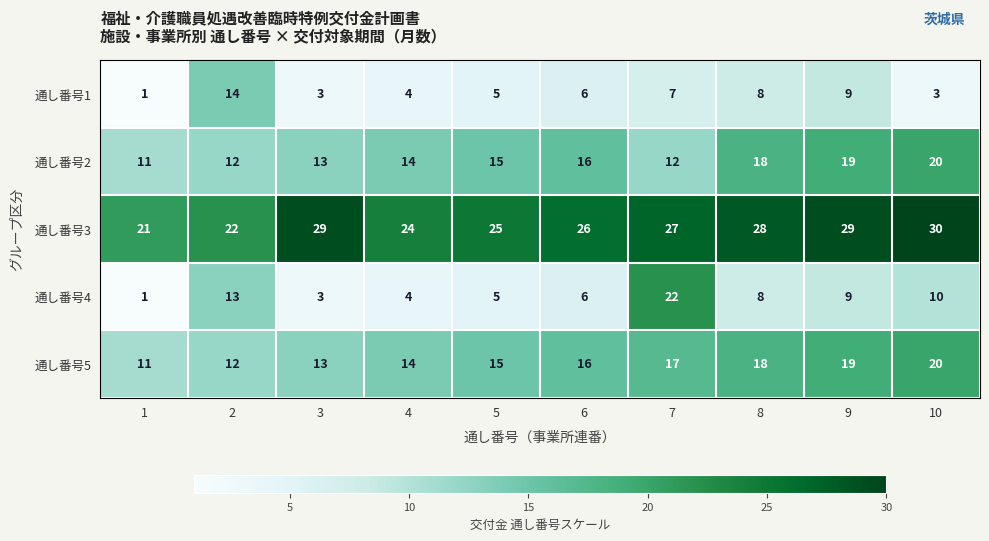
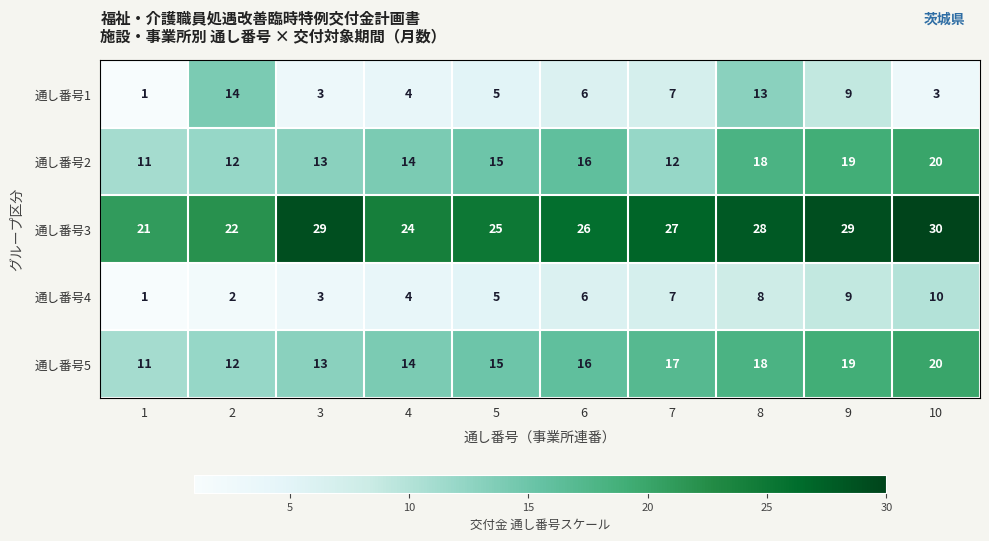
  {
    "通し番号1": {
      "1": 1,
      "2": 14,
      "3": 3,
      "4": 4,
      "5": 5,
      "6": 6,
      "7": 7,
-     "8": 8,
+     "8": 13,
      "9": 9,
      "10": 3
    },
    "通し番号2": {
      "1": 11,
      "2": 12,
      "3": 13,
      "4": 14,
      "5": 15,
      "6": 16,
      "7": 12,
      "8": 18,
      "9": 19,
      "10": 20
    },
    "通し番号3": {
      "1": 21,
      "2": 22,
      "3": 29,
      "4": 24,
      "5": 25,
      "6": 26,
      "7": 27,
      "8": 28,
      "9": 29,
      "10": 30
    },
    "通し番号4": {
      "1": 1,
-     "2": 13,
+     "2": 2,
      "3": 3,
      "4": 4,
      "5": 5,
      "6": 6,
-     "7": 22,
+     "7": 7,
      "8": 8,
      "9": 9,
      "10": 10
    },
    "通し番号5": {
      "1": 11,
      "2": 12,
      "3": 13,
      "4": 14,
      "5": 15,
      "6": 16,
      "7": 17,
      "8": 18,
      "9": 19,
      "10": 20
    }
  }
